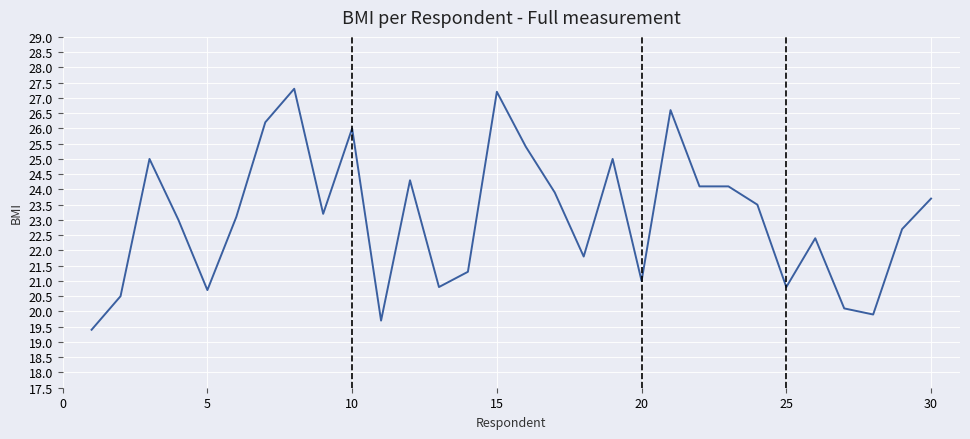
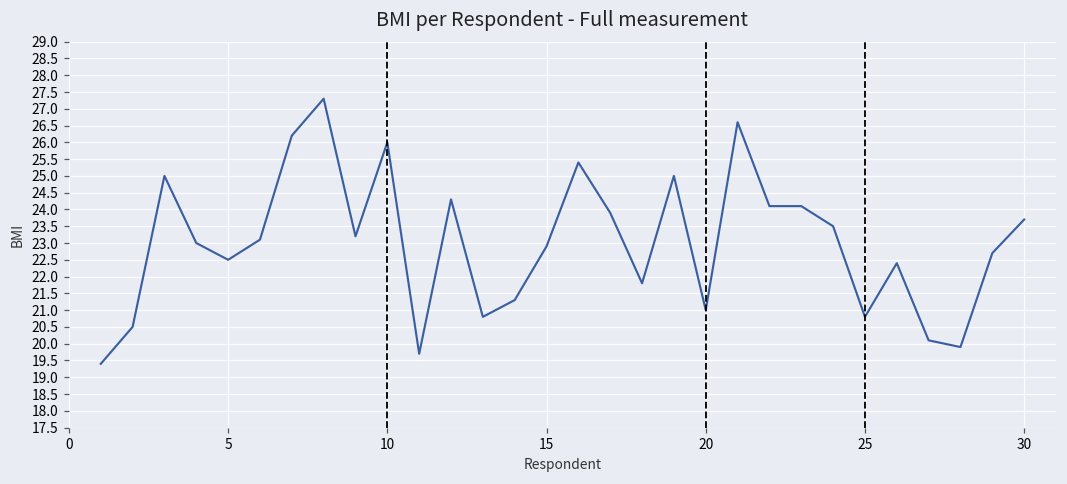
  {
-   "5": 20.7,
+   "5": 22.5,
    "10": 26.0,
-   "15": 27.2,
+   "15": 22.9,
    "20": 21.0,
    "25": 20.8,
    "30": 23.7
  }
